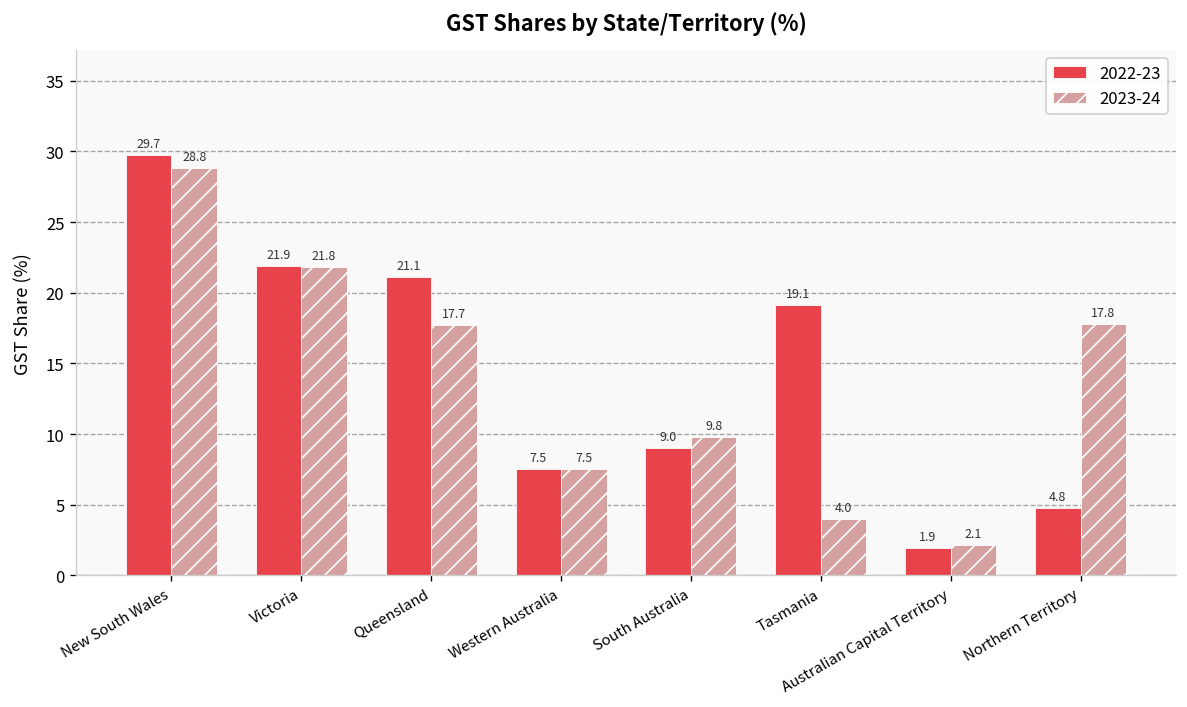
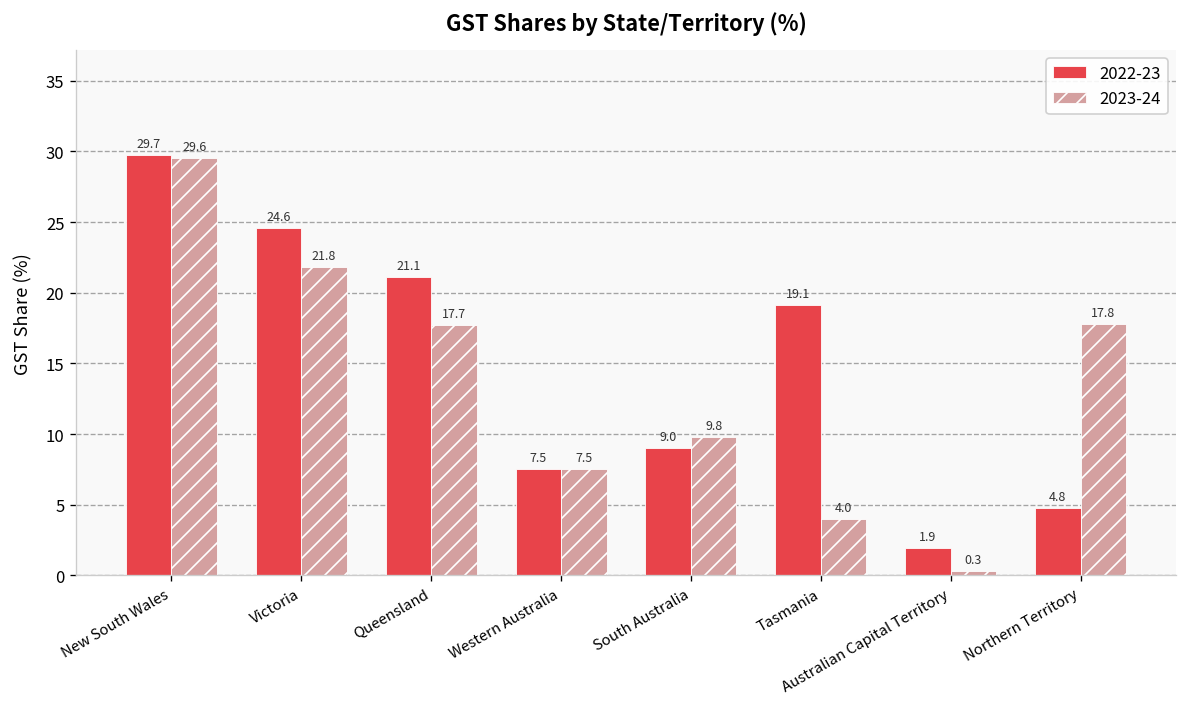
  {
    "2022-23": {
      "New South Wales": 29.7,
-     "Victoria": 21.9,
+     "Victoria": 24.6,
      "Queensland": 21.1,
      "Western Australia": 7.5,
      "South Australia": 9.0,
      "Tasmania": 19.1,
      "Australian Capital Territory": 1.9,
      "Northern Territory": 4.8
    },
    "2023-24": {
-     "New South Wales": 28.8,
+     "New South Wales": 29.6,
      "Victoria": 21.8,
      "Queensland": 17.7,
      "Western Australia": 7.5,
      "South Australia": 9.8,
      "Tasmania": 4.0,
-     "Australian Capital Territory": 2.1,
+     "Australian Capital Territory": 0.3,
      "Northern Territory": 17.8
    }
  }
